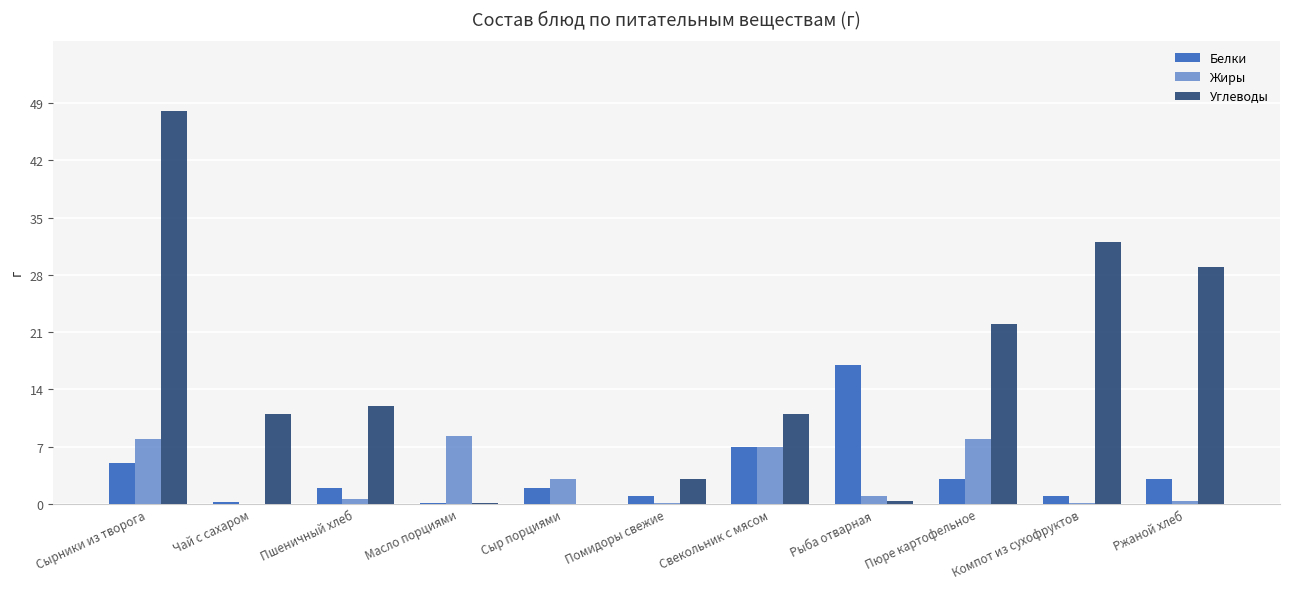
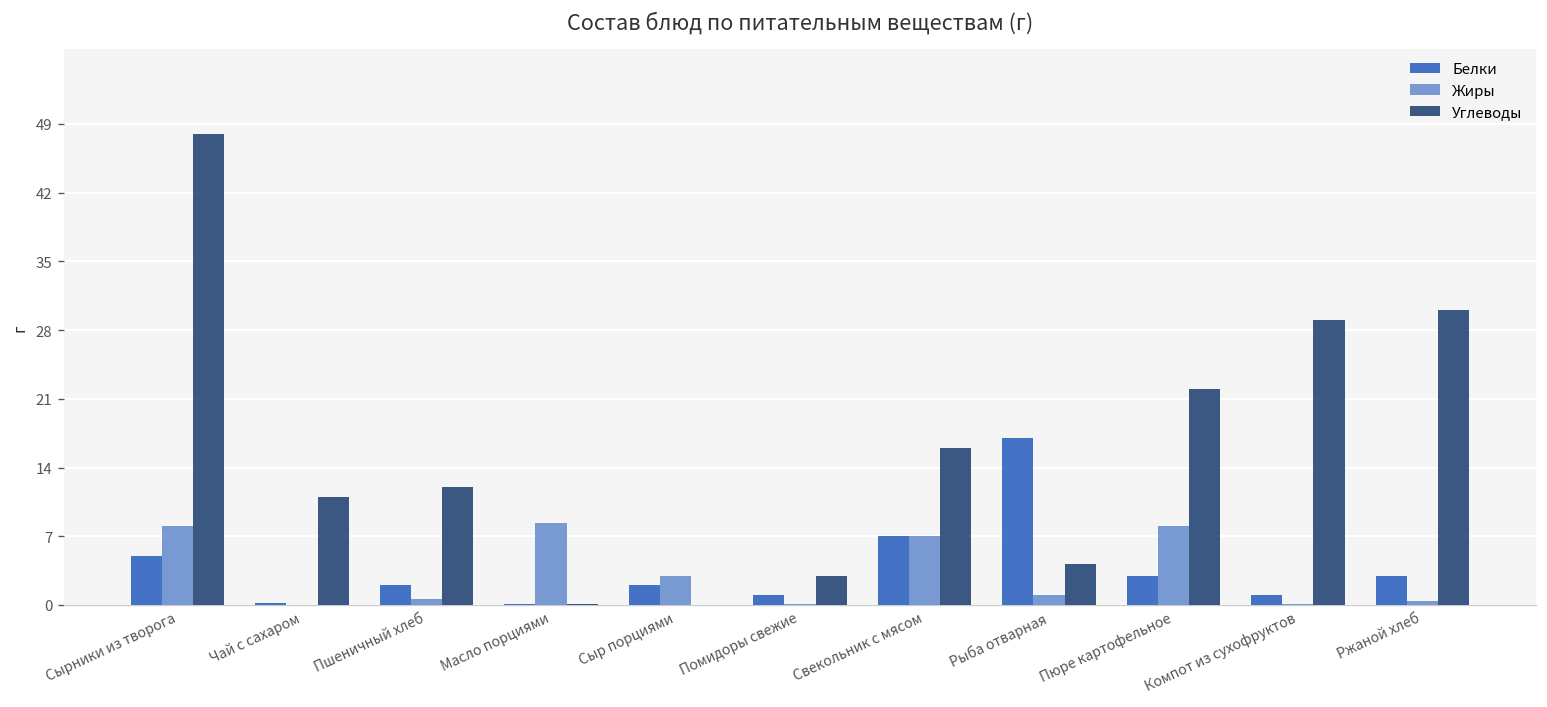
  {
    "Углеводы": {
      "Сырники из творога": 48,
      "Чай с сахаром": 11,
      "Пшеничный хлеб": 12,
      "Сыр порциями": 0,
      "Помидоры свежие": 3,
-     "Свекольник с мясом": 11,
-     "Рыба отварная": 0,
+     "Свекольник с мясом": 16,
+     "Рыба отварная": 4,
      "Пюре картофельное": 22,
-     "Компот из сухофруктов": 32,
-     "Ржаной хлеб": 29
+     "Компот из сухофруктов": 29,
+     "Ржаной хлеб": 30
    }
  }
